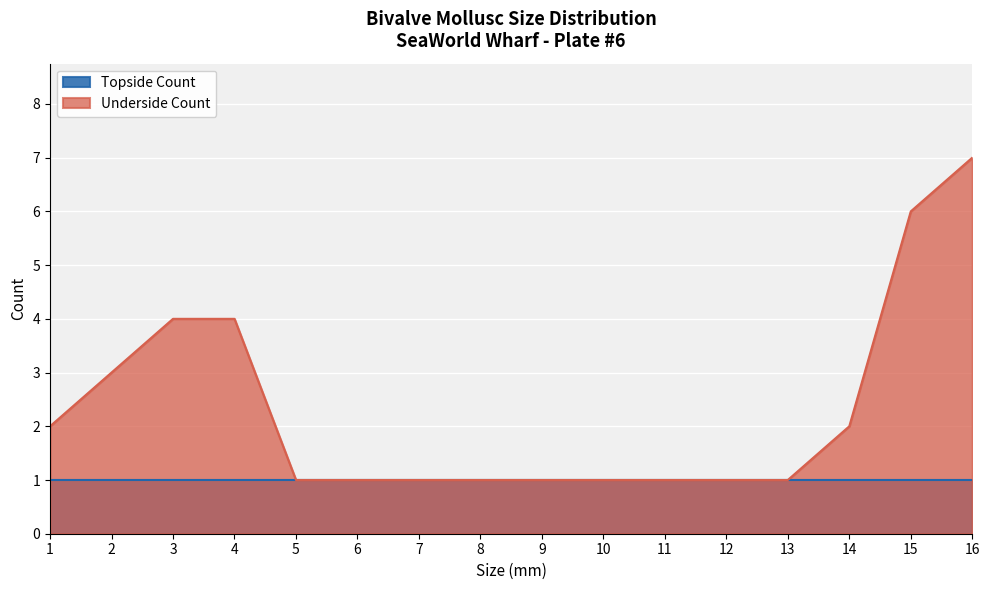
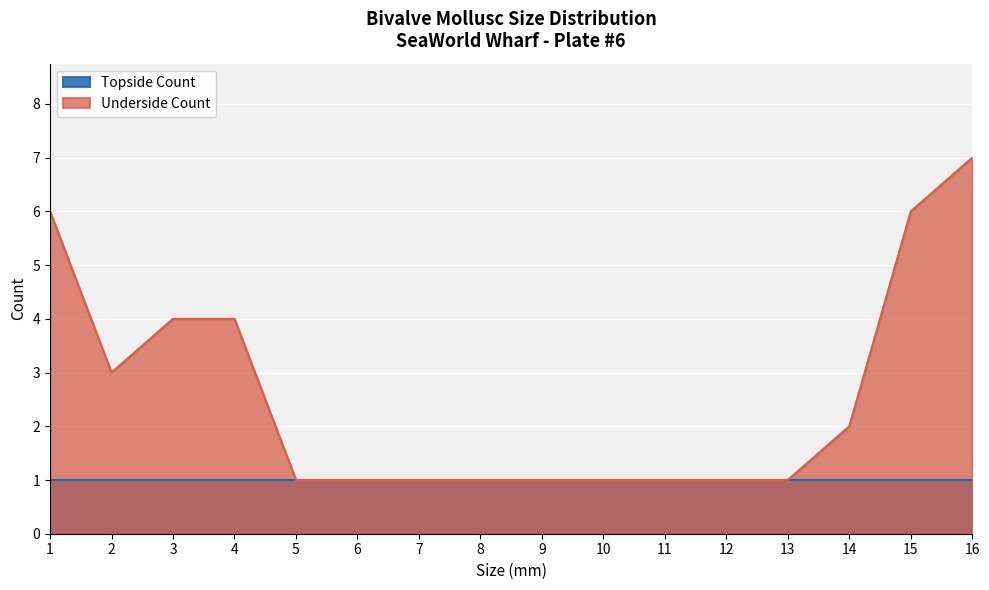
  {
    "Topside Count": {
      "1": 1,
      "2": 1,
      "3": 1,
      "4": 1,
      "14": 1,
      "15": 1,
      "16": 1
    },
    "Underside Count": {
-     "1": 2,
+     "1": 6,
      "2": 3,
      "3": 4,
      "4": 4,
      "14": 2,
      "15": 6,
      "16": 7
    }
  }
